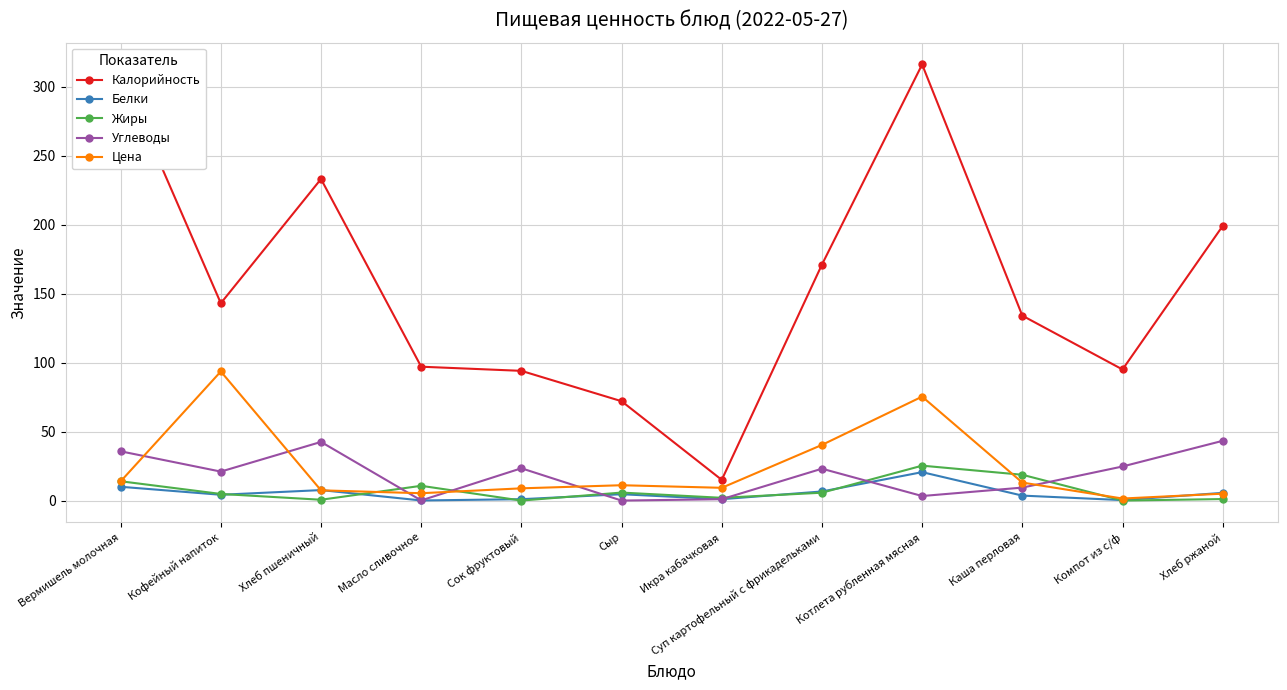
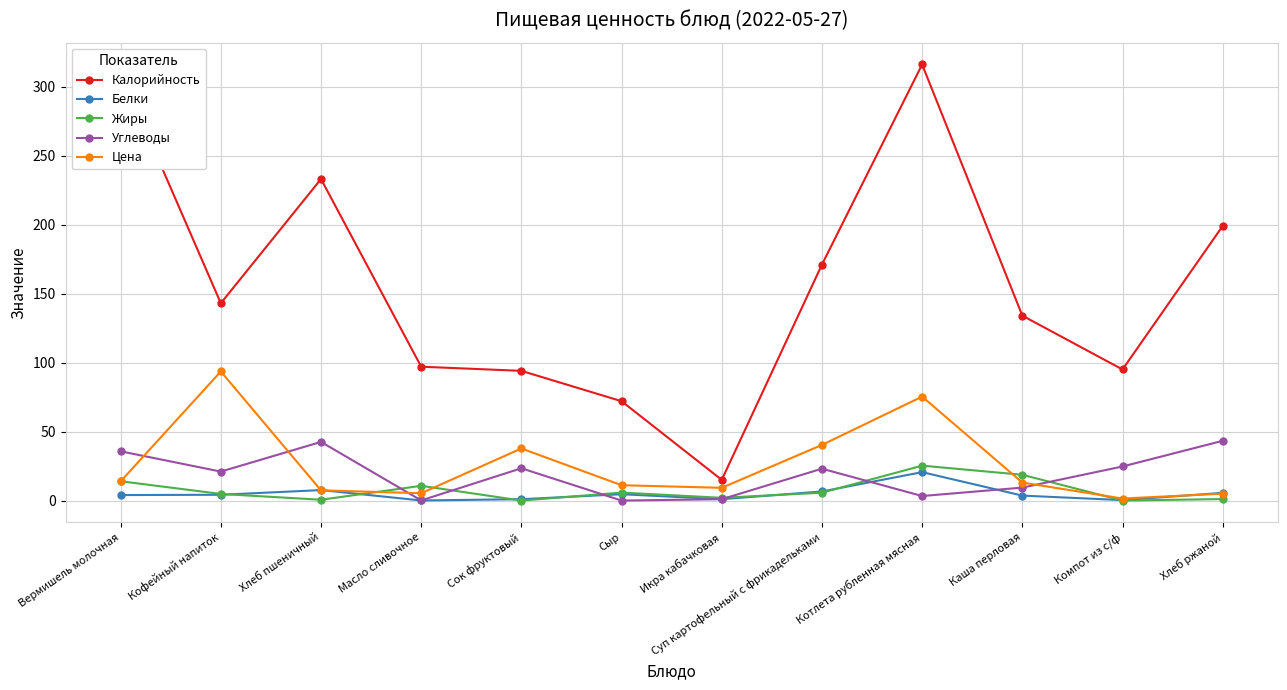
  {
    "Калорийность": {
      "Кофейный напиток": 143,
      "Хлеб пшеничный": 233,
      "Масло сливочное": 97,
      "Сок фруктовый": 94,
      "Сыр": 72,
      "Икра кабачковая": 15,
      "Суп картофельный с фрикадельками": 171,
      "Котлета рубленная мясная": 316,
      "Каша перловая": 134,
      "Компот из с/ф": 95,
      "Хлеб ржаной": 199
    },
    "Белки": {
-     "Вермишель молочная": 10,
+     "Вермишель молочная": 4,
      "Котлета рубленная мясная": 21,
      "Каша перловая": 4
    },
    "Жиры": {
      "Хлеб пшеничный": 1,
      "Масло сливочное": 11,
      "Котлета рубленная мясная": 25,
      "Каша перловая": 19,
      "Хлеб ржаной": 1
    },
    "Углеводы": {
      "Вермишель молочная": 36,
      "Кофейный напиток": 21,
      "Хлеб пшеничный": 43,
      "Сок фруктовый": 23,
      "Сыр": 0,
      "Суп картофельный с фрикадельками": 23,
      "Котлета рубленная мясная": 3,
      "Каша перловая": 9,
      "Компот из с/ф": 25,
      "Хлеб ржаной": 43
    },
    "Цена": {
      "Кофейный напиток": 94,
      "Масло сливочное": 5,
-     "Сок фруктовый": 9,
+     "Сок фруктовый": 38,
      "Сыр": 11,
      "Икра кабачковая": 9,
      "Суп картофельный с фрикадельками": 40,
      "Котлета рубленная мясная": 75,
      "Каша перловая": 13
    }
  }
